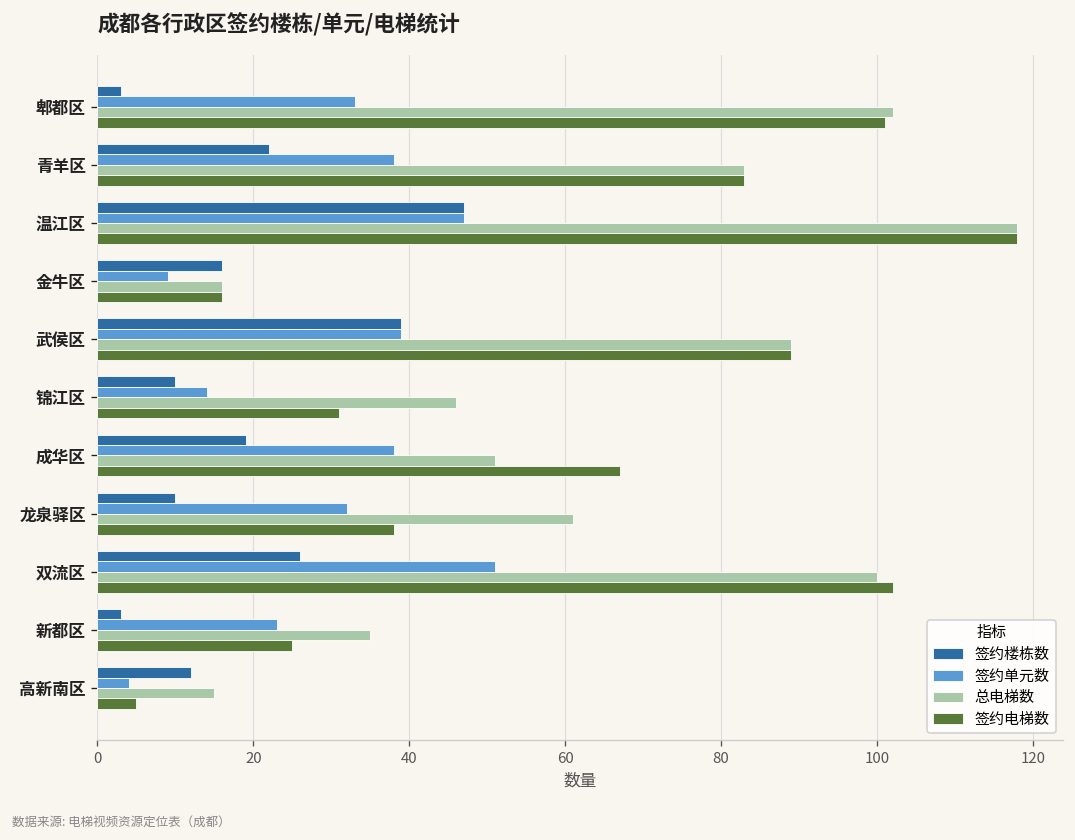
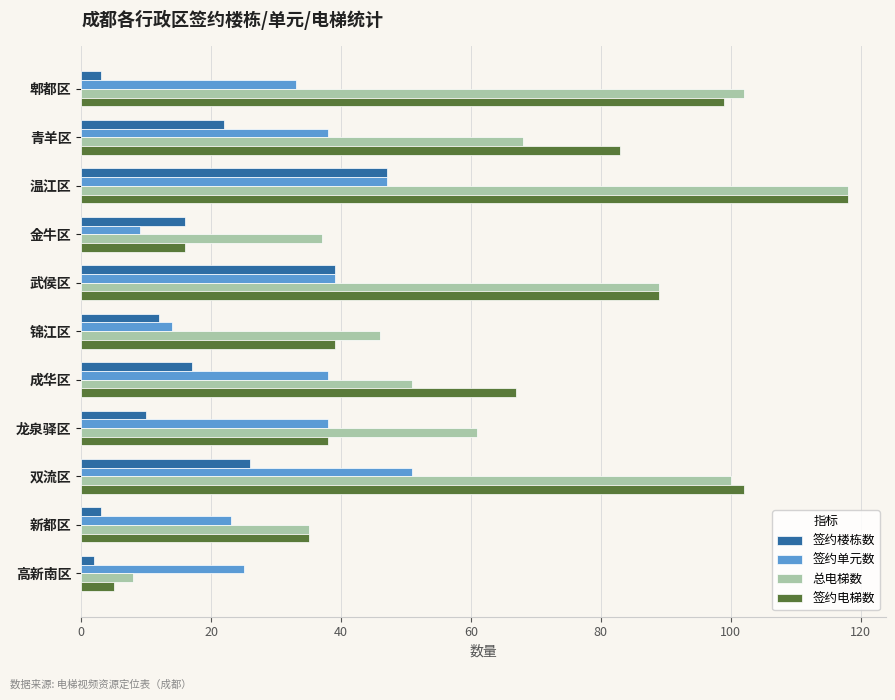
  {
    "签约楼栋数": {
      "郫都区": 3,
      "青羊区": 22,
      "温江区": 47,
      "金牛区": 16,
      "武侯区": 39,
-     "锦江区": 10,
-     "成华区": 19,
+     "锦江区": 12,
+     "成华区": 17,
      "龙泉驿区": 10,
      "双流区": 26,
      "新都区": 3,
-     "高新南区": 12
+     "高新南区": 2
    },
    "签约单元数": {
      "郫都区": 33,
      "青羊区": 38,
      "温江区": 47,
      "金牛区": 9,
      "武侯区": 39,
      "锦江区": 14,
      "成华区": 38,
-     "龙泉驿区": 32,
+     "龙泉驿区": 38,
      "双流区": 51,
      "新都区": 23,
-     "高新南区": 4
+     "高新南区": 25
    },
    "总电梯数": {
      "郫都区": 102,
-     "青羊区": 83,
+     "青羊区": 68,
      "温江区": 118,
-     "金牛区": 16,
+     "金牛区": 37,
      "武侯区": 89,
      "锦江区": 46,
      "成华区": 51,
      "龙泉驿区": 61,
      "双流区": 100,
      "新都区": 35,
-     "高新南区": 15
+     "高新南区": 8
    },
    "签约电梯数": {
-     "郫都区": 101,
+     "郫都区": 99,
      "青羊区": 83,
      "温江区": 118,
      "金牛区": 16,
      "武侯区": 89,
-     "锦江区": 31,
+     "锦江区": 39,
      "成华区": 67,
      "龙泉驿区": 38,
      "双流区": 102,
-     "新都区": 25,
+     "新都区": 35,
      "高新南区": 5
    }
  }
